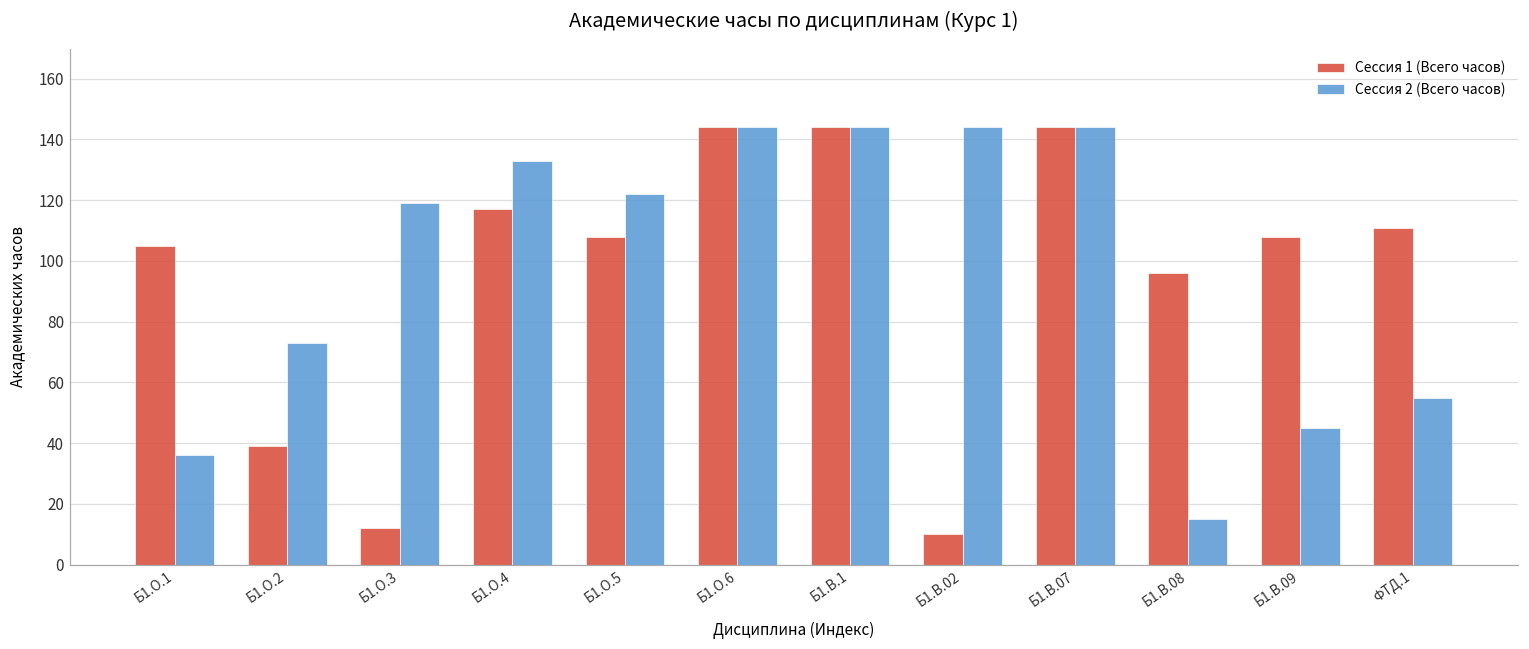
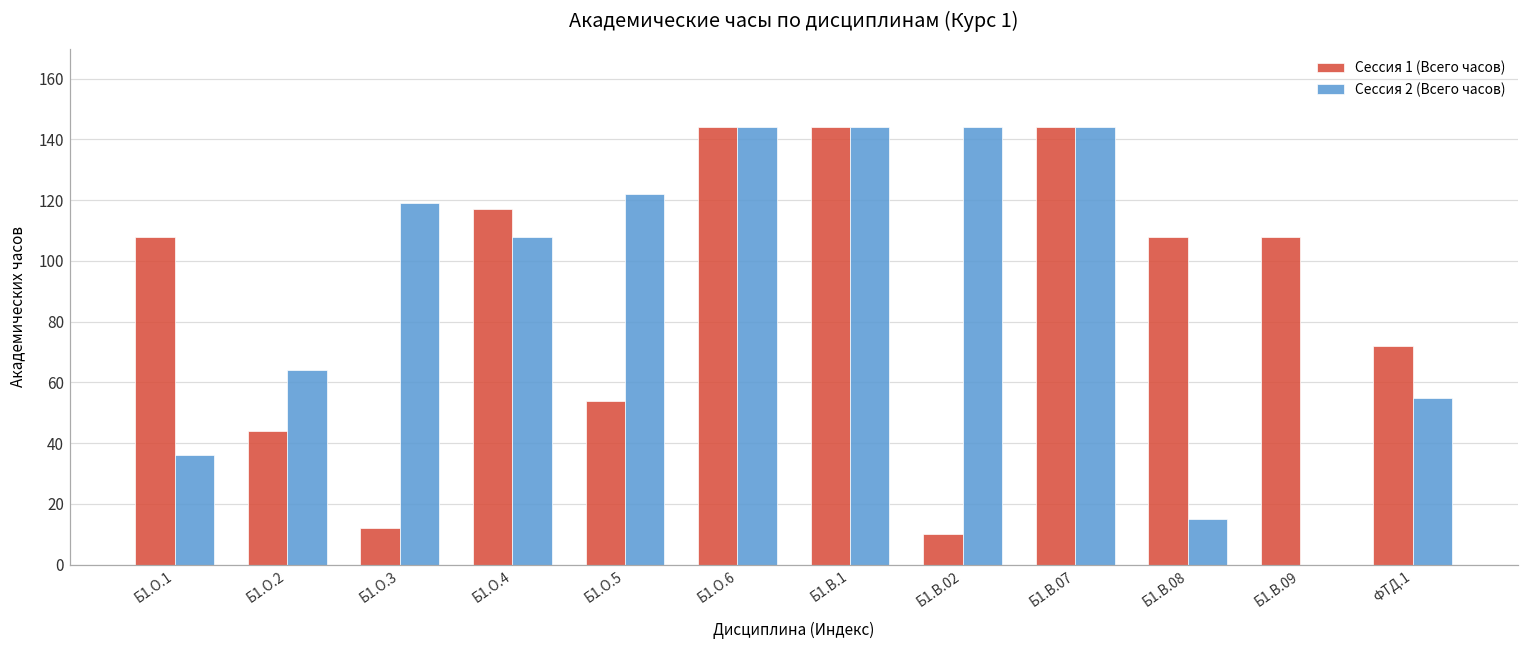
  {
    "Сессия 1 (Всего часов)": {
-     "Б1.О.1": 105,
-     "Б1.О.2": 39,
+     "Б1.О.1": 108,
+     "Б1.О.2": 44,
      "Б1.О.3": 12,
      "Б1.О.4": 117,
-     "Б1.О.5": 108,
+     "Б1.О.5": 54,
      "Б1.О.6": 144,
      "Б1.В.1": 144,
      "Б1.В.02": 10,
      "Б1.В.07": 144,
-     "Б1.В.08": 96,
+     "Б1.В.08": 108,
      "Б1.В.09": 108,
-     "ФТД.1": 111
+     "ФТД.1": 72
    },
    "Сессия 2 (Всего часов)": {
      "Б1.О.1": 36,
-     "Б1.О.2": 73,
+     "Б1.О.2": 64,
      "Б1.О.3": 119,
-     "Б1.О.4": 133,
+     "Б1.О.4": 108,
      "Б1.О.5": 122,
      "Б1.О.6": 144,
      "Б1.В.1": 144,
      "Б1.В.02": 144,
      "Б1.В.07": 144,
      "Б1.В.08": 15,
-     "Б1.В.09": 45,
+     "Б1.В.09": 0,
      "ФТД.1": 55
    }
  }
